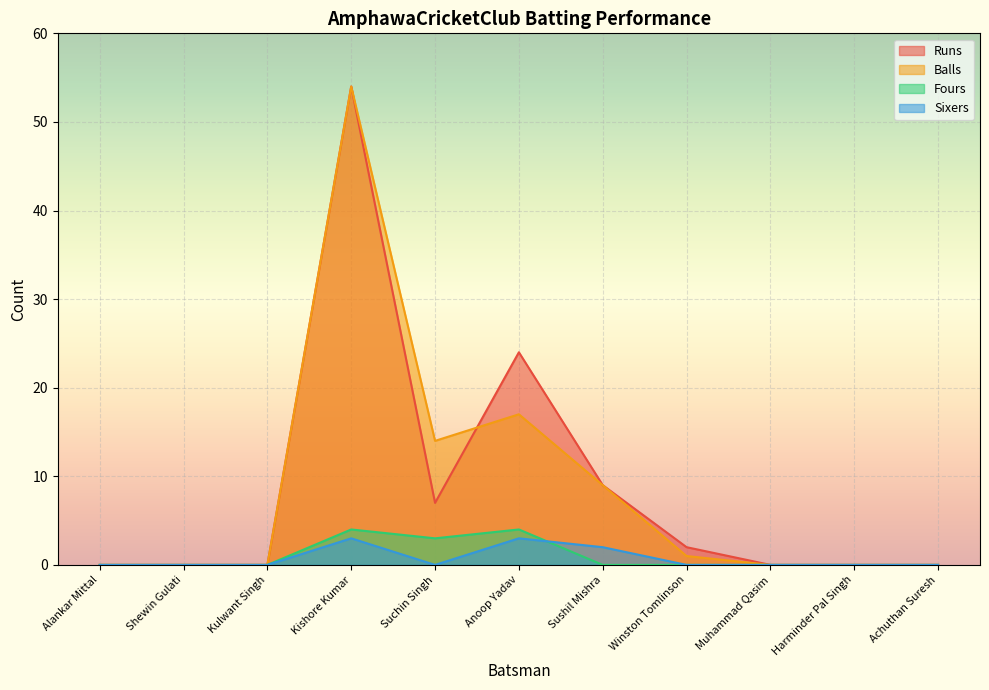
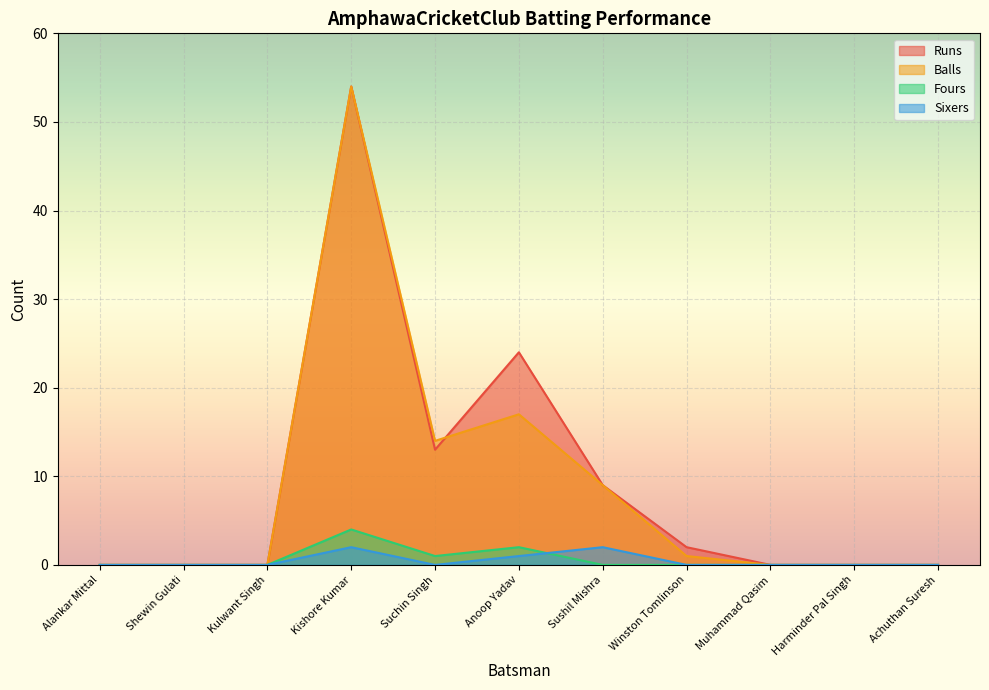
  {
    "Runs": {
-     "Suchin Singh": 7,
+     "Suchin Singh": 13,
      "Anoop Yadav": 24,
      "Winston Tomlinson": 2
    },
    "Balls": {
      "Suchin Singh": 14,
      "Anoop Yadav": 17,
      "Winston Tomlinson": 1
    },
    "Fours": {
      "Kishore Kumar": 4,
-     "Suchin Singh": 3,
-     "Anoop Yadav": 4,
+     "Suchin Singh": 1,
+     "Anoop Yadav": 2,
      "Sushil Mishra": 0
    },
    "Sixers": {
-     "Kishore Kumar": 3,
+     "Kishore Kumar": 2,
      "Suchin Singh": 0,
-     "Anoop Yadav": 3,
+     "Anoop Yadav": 1,
      "Sushil Mishra": 2
    }
  }
